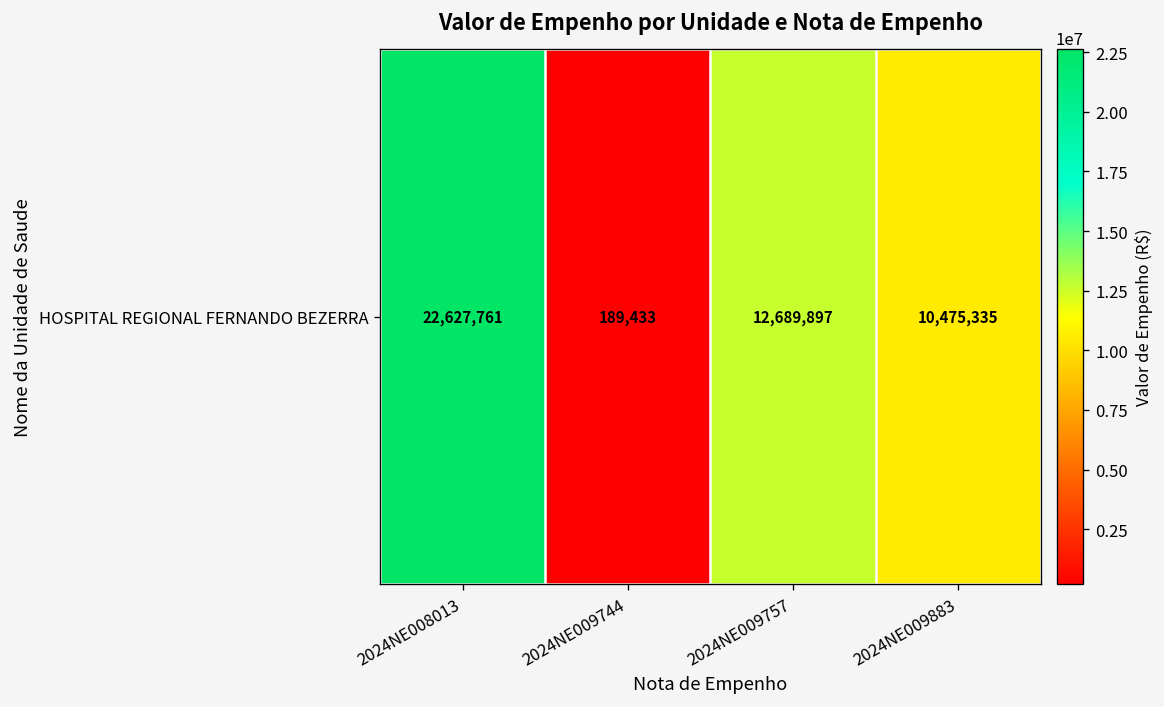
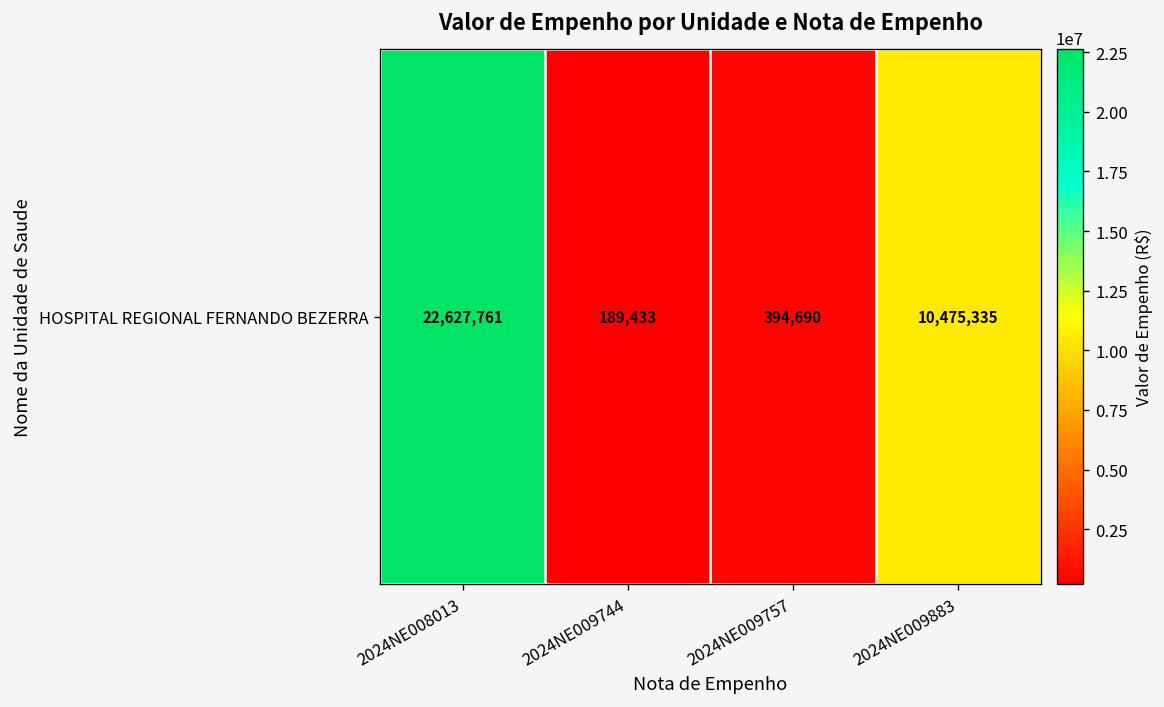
  {
    "HOSPITAL REGIONAL FERNANDO BEZERRA": {
      "2024NE008013": "22,627,761",
      "2024NE009744": "189,433",
-     "2024NE009757": "12,689,897",
+     "2024NE009757": "394,690",
      "2024NE009883": "10,475,335"
    }
  }
